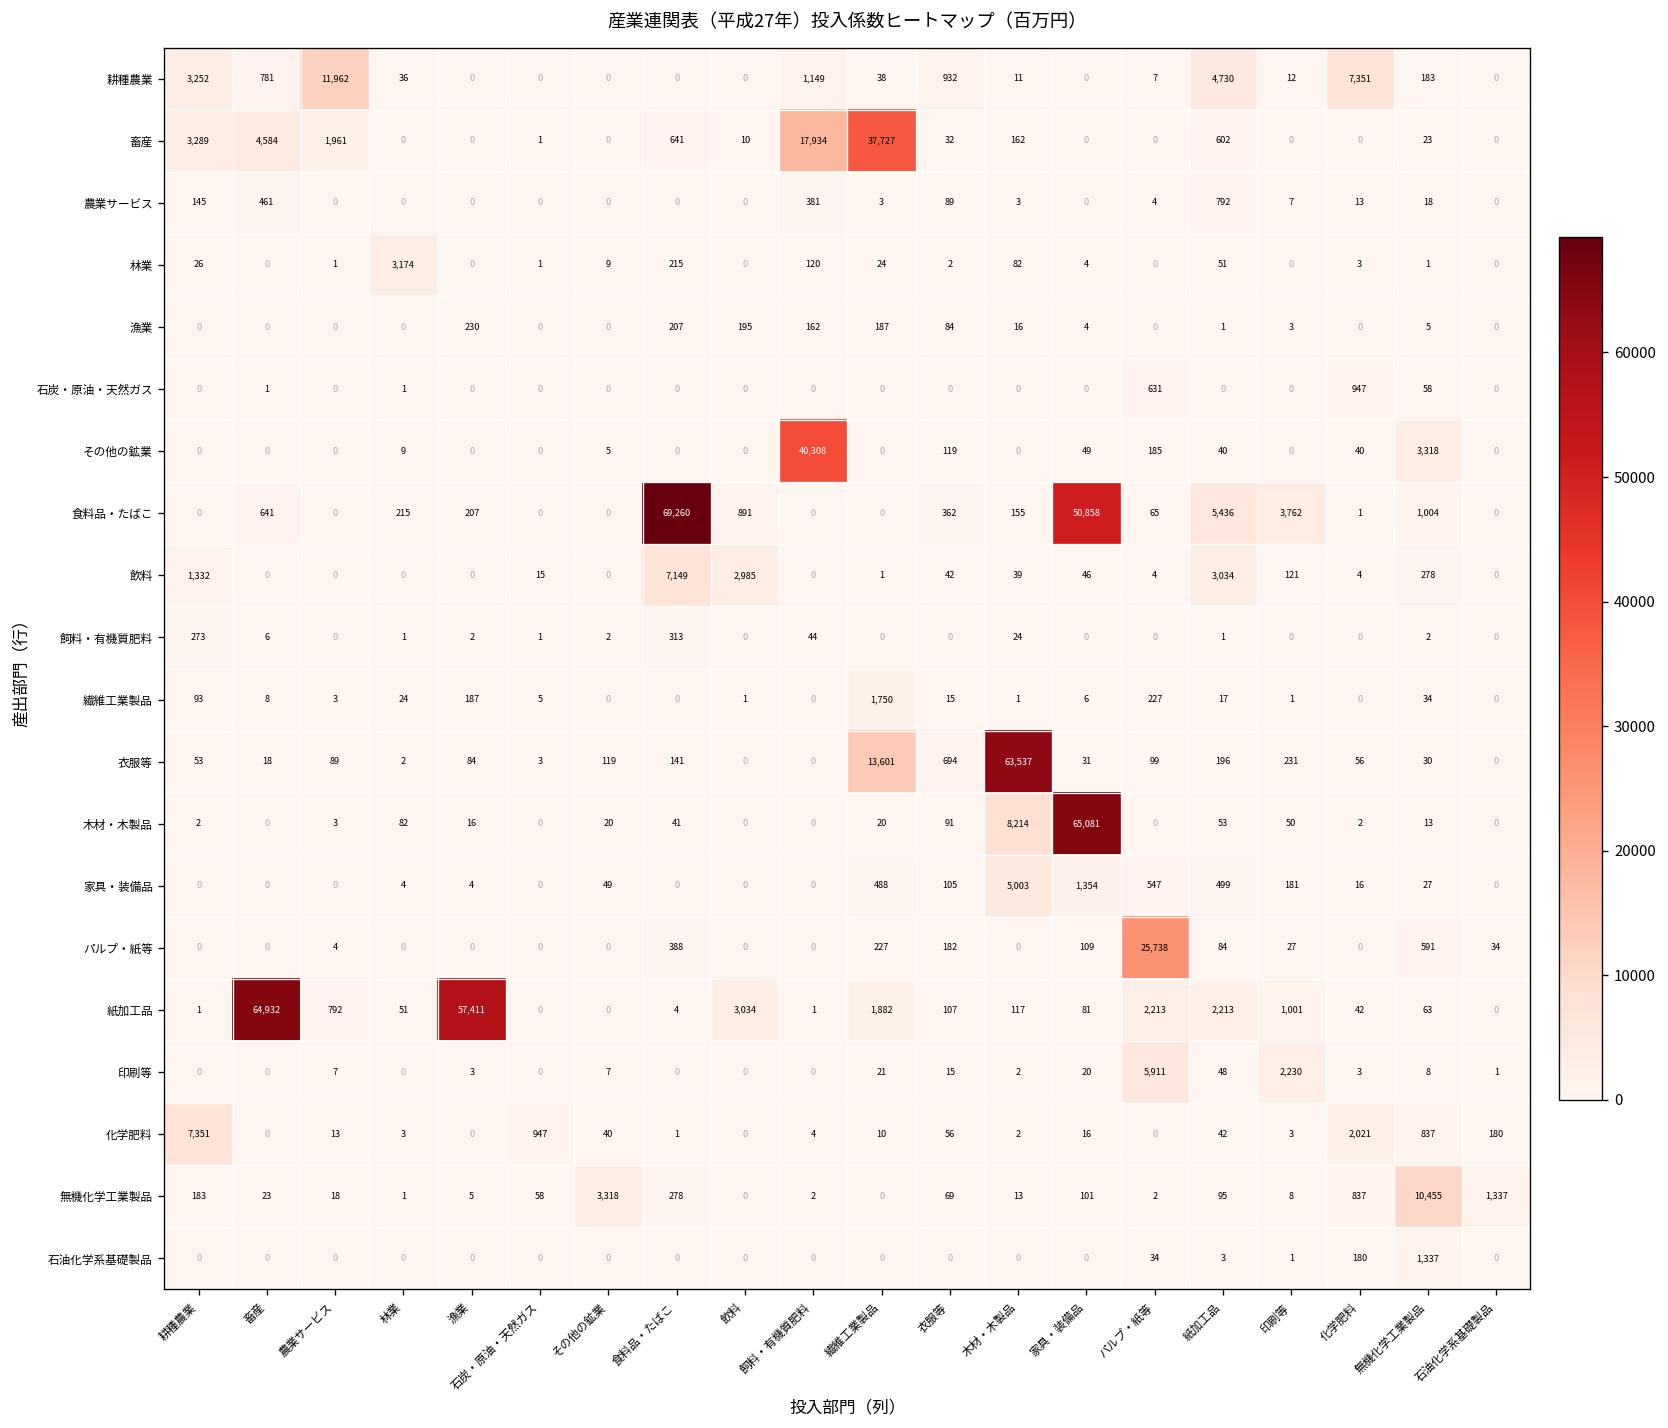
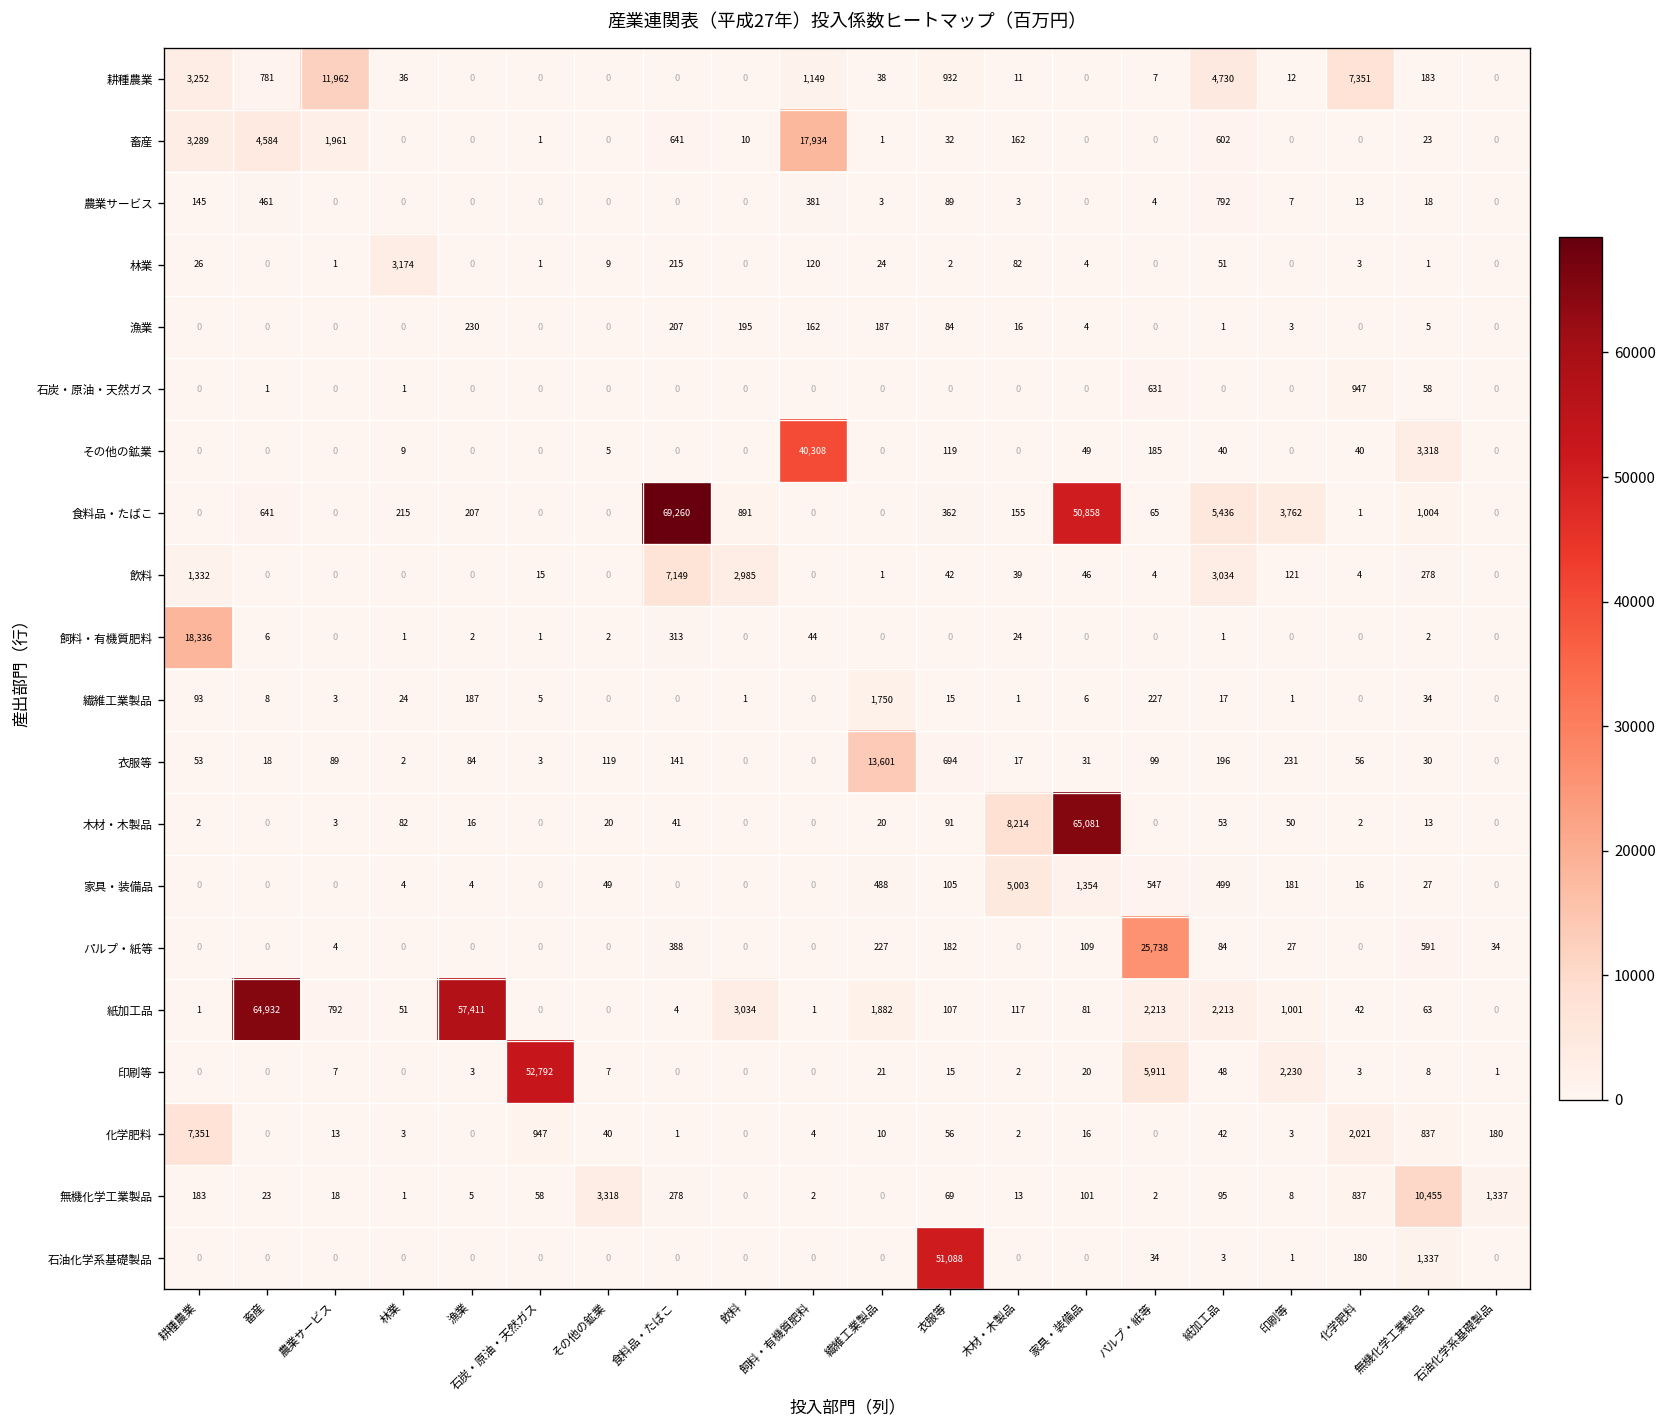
  {
    "畜産": {
      "耕種農業": "3,289",
      "畜産": "4,584",
      "農業サービス": "1,961",
      "林業": "0",
      "漁業": "0",
      "石炭・原油・天然ガス": "1",
      "その他の鉱業": "0",
      "食料品・たばこ": "641",
      "飲料": "10",
      "飼料・有機質肥料": "17,934",
-     "繊維工業製品": "37,727",
+     "繊維工業製品": "1",
      "衣服等": "32",
      "木材・木製品": "162",
      "家具・装備品": "0",
      "パルプ・紙等": "0",
      "紙加工品": "602",
      "印刷等": "0",
      "化学肥料": "0",
      "無機化学工業製品": "23",
      "石油化学系基礎製品": "0"
    },
    "飼料・有機質肥料": {
-     "耕種農業": "273",
+     "耕種農業": "18,336",
      "畜産": "6",
      "農業サービス": "0",
      "林業": "1",
      "漁業": "2",
      "石炭・原油・天然ガス": "1",
      "その他の鉱業": "2",
      "食料品・たばこ": "313",
      "飲料": "0",
      "飼料・有機質肥料": "44",
      "繊維工業製品": "0",
      "衣服等": "0",
      "木材・木製品": "24",
      "家具・装備品": "0",
      "パルプ・紙等": "0",
      "紙加工品": "1",
      "印刷等": "0",
      "化学肥料": "0",
      "無機化学工業製品": "2",
      "石油化学系基礎製品": "0"
    },
    "衣服等": {
      "耕種農業": "53",
      "畜産": "18",
      "農業サービス": "89",
      "林業": "2",
      "漁業": "84",
      "石炭・原油・天然ガス": "3",
      "その他の鉱業": "119",
      "食料品・たばこ": "141",
      "飲料": "0",
      "飼料・有機質肥料": "0",
      "繊維工業製品": "13,601",
      "衣服等": "694",
-     "木材・木製品": "63,537",
+     "木材・木製品": "17",
      "家具・装備品": "31",
      "パルプ・紙等": "99",
      "紙加工品": "196",
      "印刷等": "231",
      "化学肥料": "56",
      "無機化学工業製品": "30",
      "石油化学系基礎製品": "0"
    },
    "印刷等": {
      "耕種農業": "0",
      "畜産": "0",
      "農業サービス": "7",
      "林業": "0",
      "漁業": "3",
-     "石炭・原油・天然ガス": "0",
+     "石炭・原油・天然ガス": "52,792",
      "その他の鉱業": "7",
      "食料品・たばこ": "0",
      "飲料": "0",
      "飼料・有機質肥料": "0",
      "繊維工業製品": "21",
      "衣服等": "15",
      "木材・木製品": "2",
      "家具・装備品": "20",
      "パルプ・紙等": "5,911",
      "紙加工品": "48",
      "印刷等": "2,230",
      "化学肥料": "3",
      "無機化学工業製品": "8",
      "石油化学系基礎製品": "1"
    },
    "石油化学系基礎製品": {
      "耕種農業": "0",
      "畜産": "0",
      "農業サービス": "0",
      "林業": "0",
      "漁業": "0",
      "石炭・原油・天然ガス": "0",
      "その他の鉱業": "0",
      "食料品・たばこ": "0",
      "飲料": "0",
      "飼料・有機質肥料": "0",
      "繊維工業製品": "0",
-     "衣服等": "0",
+     "衣服等": "51,088",
      "木材・木製品": "0",
      "家具・装備品": "0",
      "パルプ・紙等": "34",
      "紙加工品": "3",
      "印刷等": "1",
      "化学肥料": "180",
      "無機化学工業製品": "1,337",
      "石油化学系基礎製品": "0"
    }
  }
